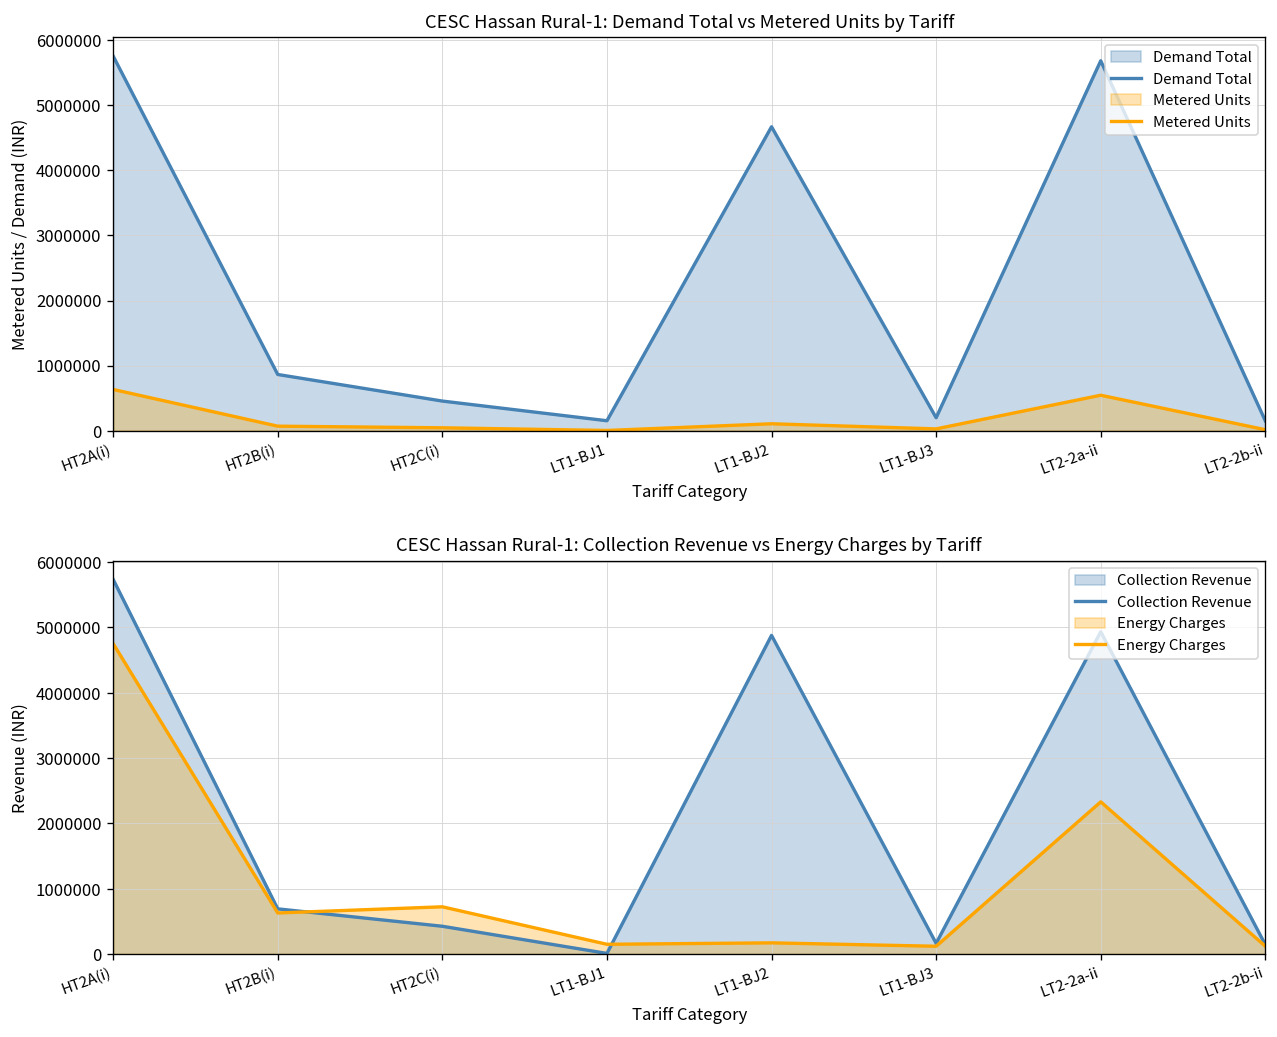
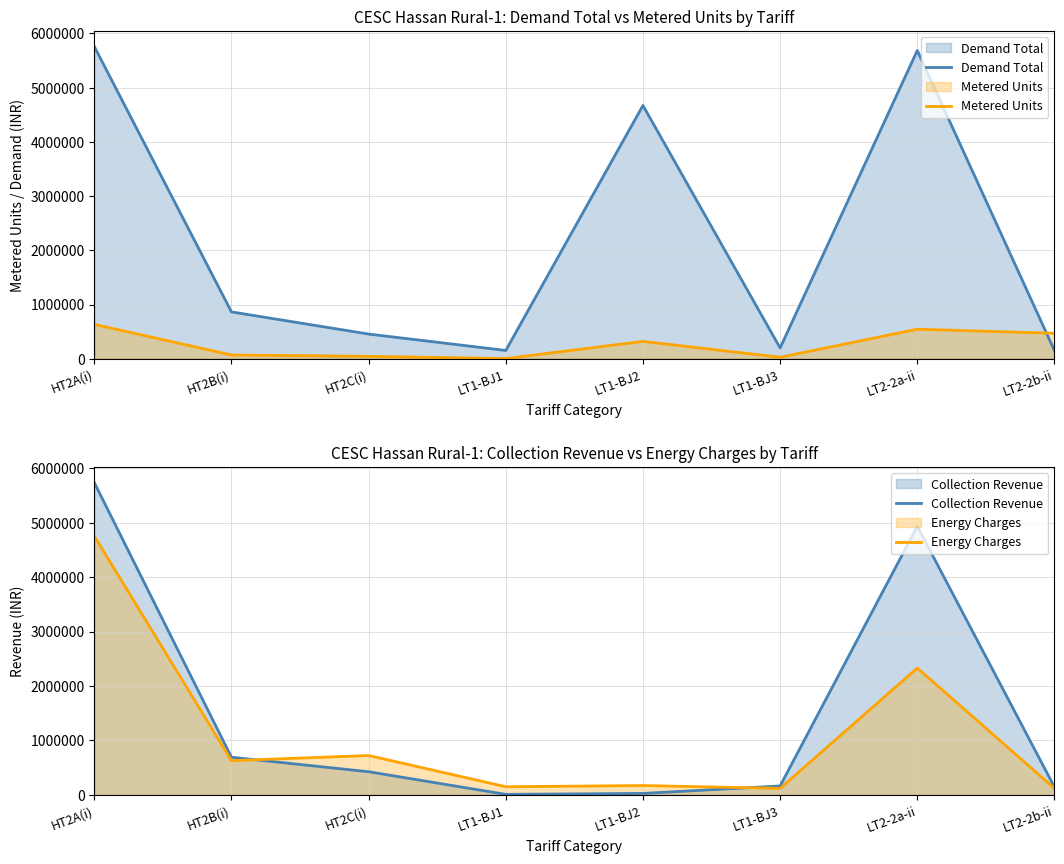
  {
    "CESC Hassan Rural-1: Demand Total vs Metered Units by Tariff": {
      "Demand Total": {
        "HT2A(i)": 5800000,
        "HT2B(i)": 900000,
        "HT2C(i)": 500000,
        "LT1-BJ1": 200000,
        "LT1-BJ2": 4700000,
        "LT1-BJ3": 200000,
        "LT2-2a-ii": 5700000,
        "LT2-2b-ii": 200000
      },
      "Metered Units": {
        "HT2A(i)": 600000,
        "HT2B(i)": 100000,
        "HT2C(i)": 0,
        "LT1-BJ1": 0,
-       "LT1-BJ2": 100000,
+       "LT1-BJ2": 300000,
        "LT1-BJ3": 0,
        "LT2-2a-ii": 500000,
-       "LT2-2b-ii": 0
+       "LT2-2b-ii": 500000
      }
    },
    "CESC Hassan Rural-1: Collection Revenue vs Energy Charges by Tariff": {
      "Collection Revenue": {
        "HT2A(i)": 5700000,
        "HT2B(i)": 700000,
        "HT2C(i)": 400000,
        "LT1-BJ1": 0,
-       "LT1-BJ2": 4900000
+       "LT1-BJ2": 0
      },
      "Energy Charges": {
        "HT2A(i)": 4800000,
        "HT2B(i)": 600000,
        "HT2C(i)": 700000,
        "LT1-BJ1": 100000,
        "LT1-BJ2": 200000,
        "LT2-2a-ii": 2300000
      }
    }
  }
